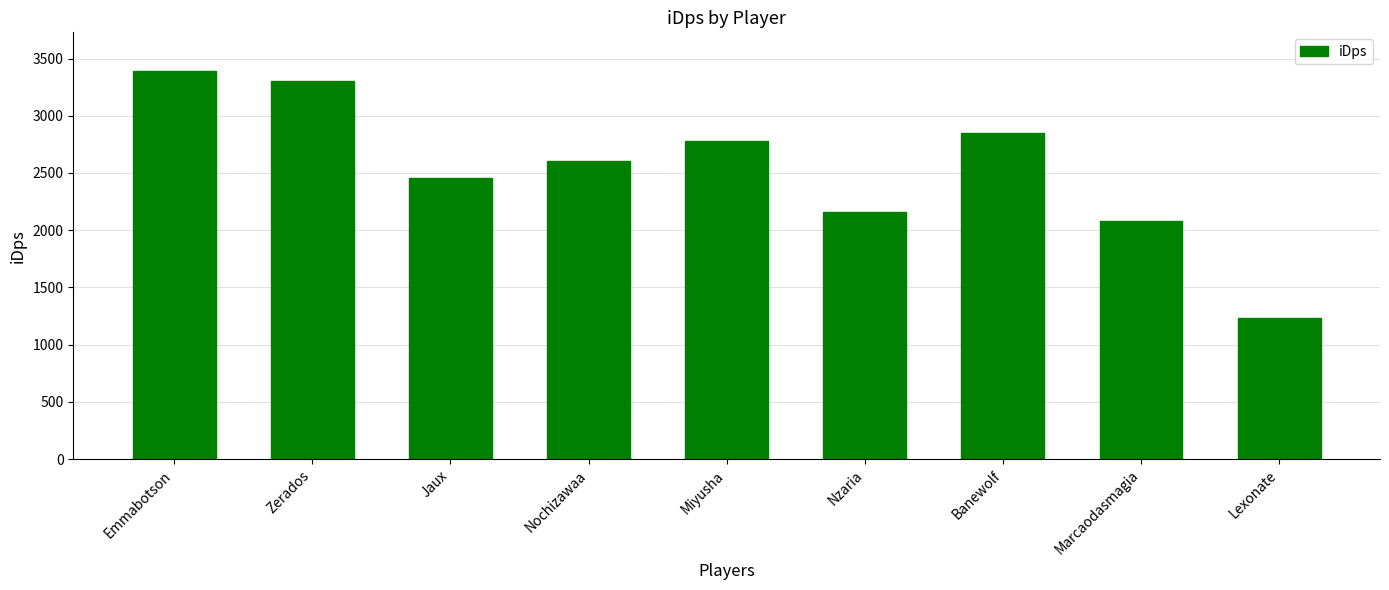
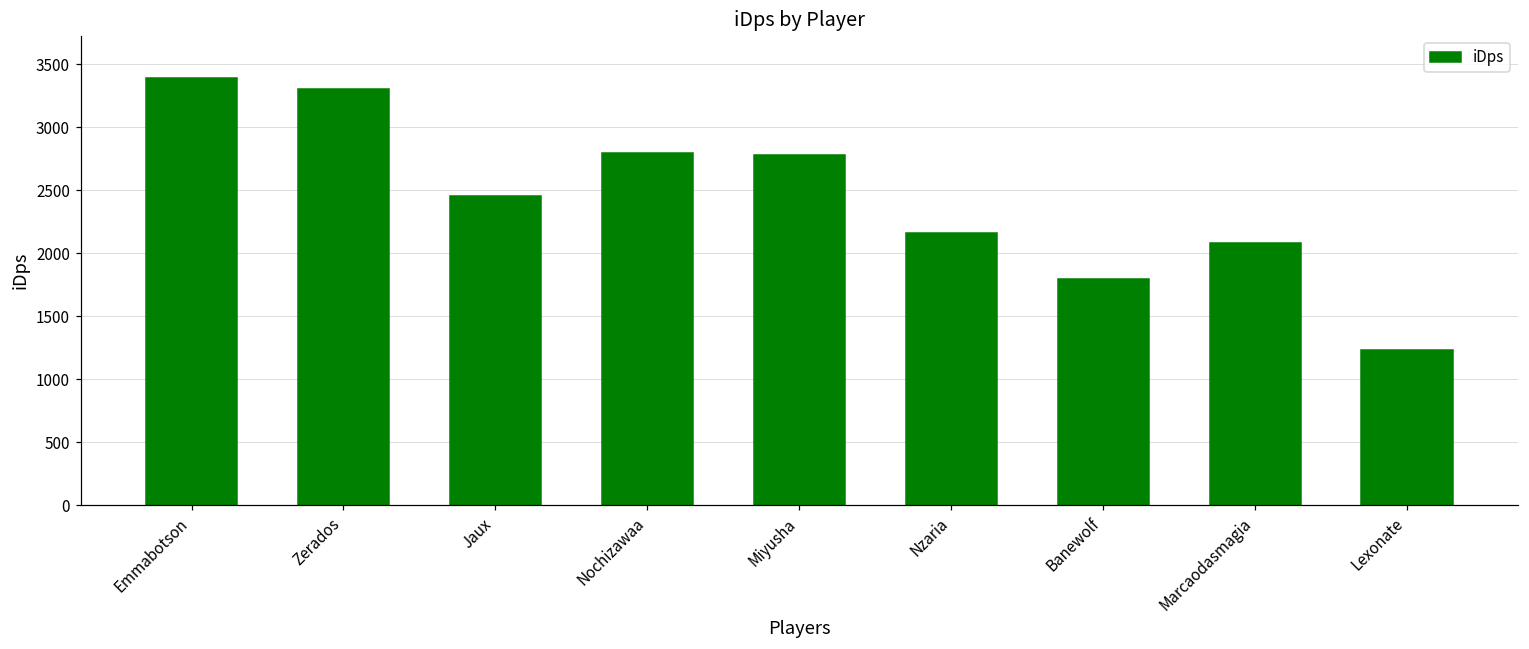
  {
    "Emmabotson": 3390,
    "Zerados": 3300,
    "Jaux": 2450,
-   "Nochizawaa": 2600,
+   "Nochizawaa": 2800,
    "Miyusha": 2780,
    "Nzaria": 2160,
-   "Banewolf": 2850,
+   "Banewolf": 1790,
    "Marcaodasmagia": 2080,
    "Lexonate": 1230
  }
